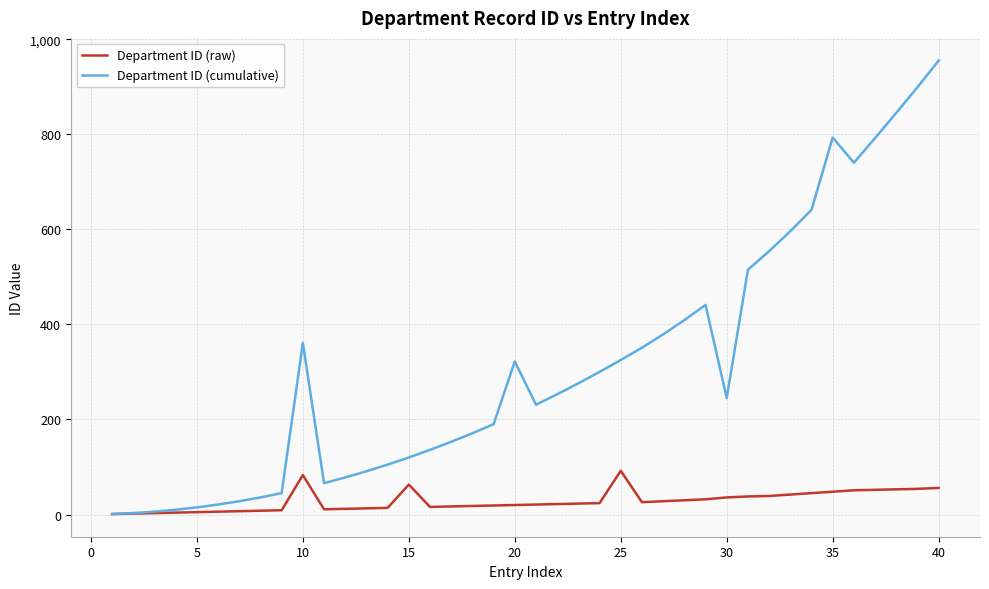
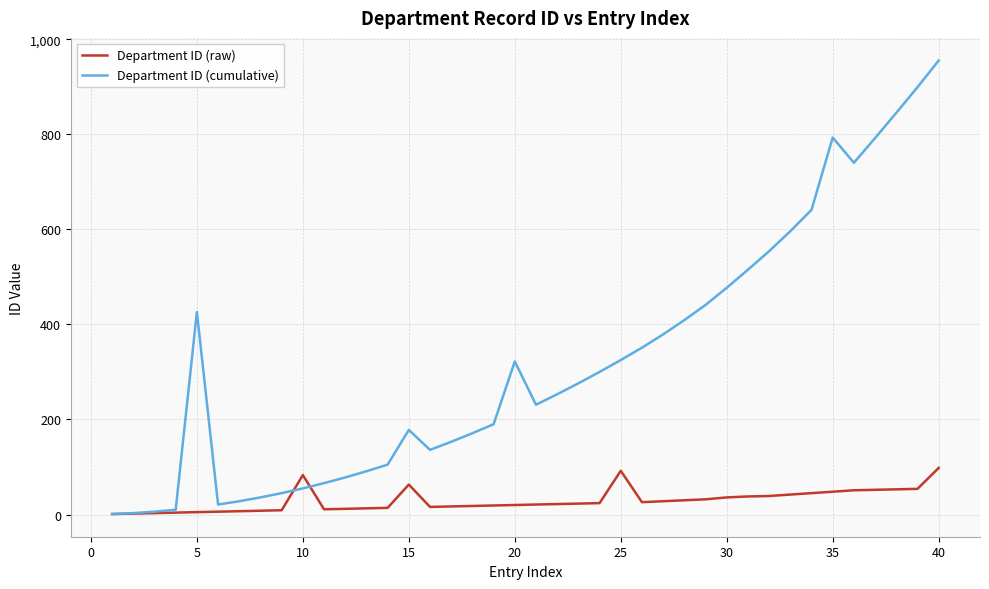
  {
    "Department ID (raw)": {
      "5": 10,
      "10": 80,
      "15": 60,
      "20": 20,
      "25": 90,
      "30": 40,
      "35": 50,
-     "40": 60
+     "40": 100
    },
    "Department ID (cumulative)": {
-     "5": 20,
-     "10": 360,
-     "15": 120,
+     "5": 430,
+     "10": 60,
+     "15": 180,
      "20": 320,
      "25": 330,
-     "30": 250,
+     "30": 480,
      "35": 790,
      "40": 960
    }
  }
